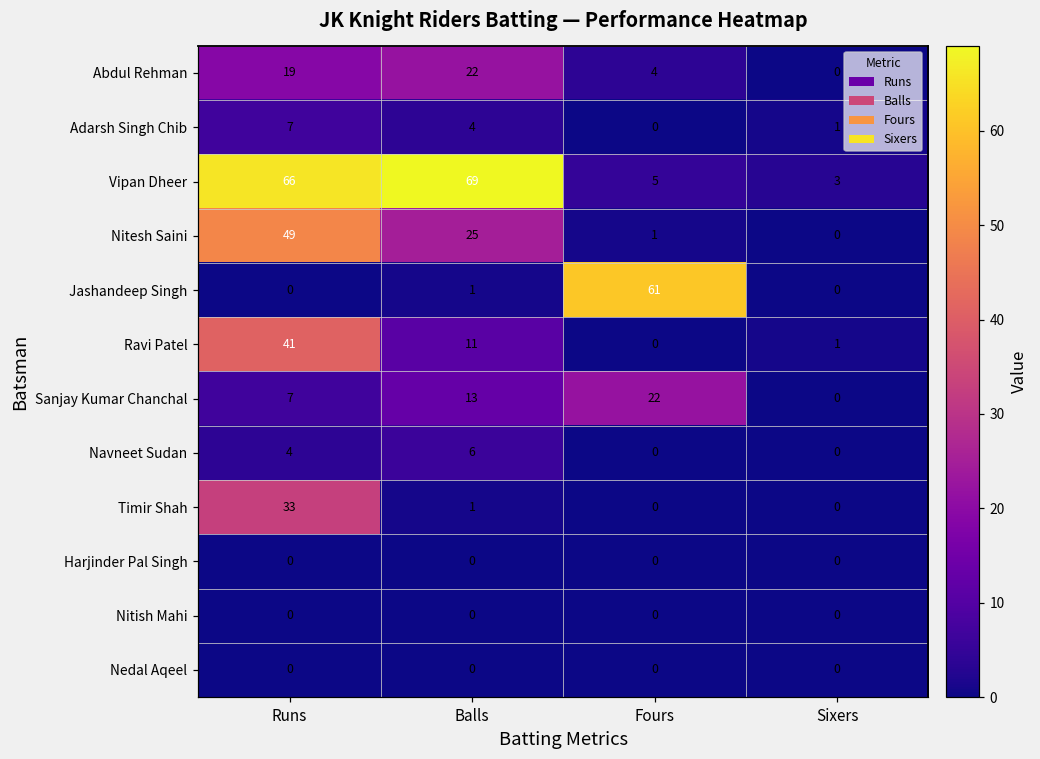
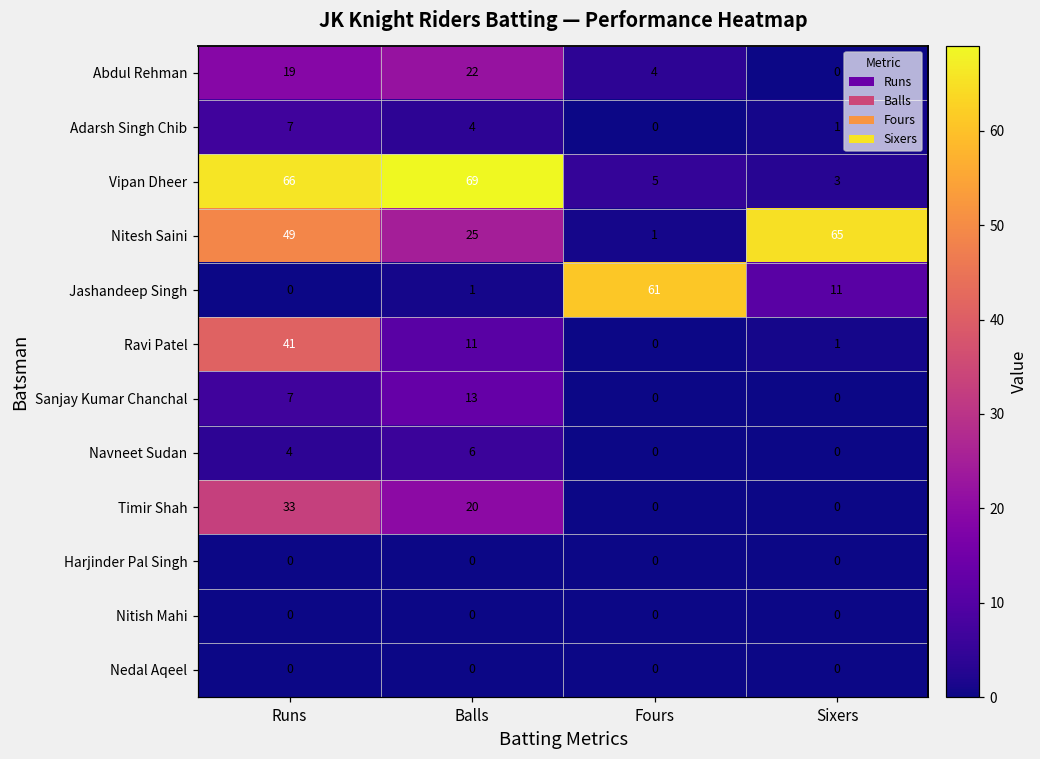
  {
    "Abdul Rehman": {
      "Runs": 19,
      "Balls": 22,
      "Fours": 4,
      "Sixers": 0
    },
    "Adarsh Singh Chib": {
      "Runs": 7,
      "Balls": 4,
      "Fours": 0,
      "Sixers": 1
    },
    "Vipan Dheer": {
      "Runs": 66,
      "Balls": 69,
      "Fours": 5,
      "Sixers": 3
    },
    "Nitesh Saini": {
      "Runs": 49,
      "Balls": 25,
      "Fours": 1,
-     "Sixers": 0
+     "Sixers": 65
    },
    "Jashandeep Singh": {
      "Runs": 0,
      "Balls": 1,
      "Fours": 61,
-     "Sixers": 0
+     "Sixers": 11
    },
    "Ravi Patel": {
      "Runs": 41,
      "Balls": 11,
      "Fours": 0,
      "Sixers": 1
    },
    "Sanjay Kumar Chanchal": {
      "Runs": 7,
      "Balls": 13,
-     "Fours": 22,
+     "Fours": 0,
      "Sixers": 0
    },
    "Navneet Sudan": {
      "Runs": 4,
      "Balls": 6,
      "Fours": 0,
      "Sixers": 0
    },
    "Timir Shah": {
      "Runs": 33,
-     "Balls": 1,
+     "Balls": 20,
      "Fours": 0,
      "Sixers": 0
    },
    "Harjinder Pal Singh": {
      "Runs": 0,
      "Balls": 0,
      "Fours": 0,
      "Sixers": 0
    },
    "Nitish Mahi": {
      "Runs": 0,
      "Balls": 0,
      "Fours": 0,
      "Sixers": 0
    },
    "Nedal Aqeel": {
      "Runs": 0,
      "Balls": 0,
      "Fours": 0,
      "Sixers": 0
    }
  }
